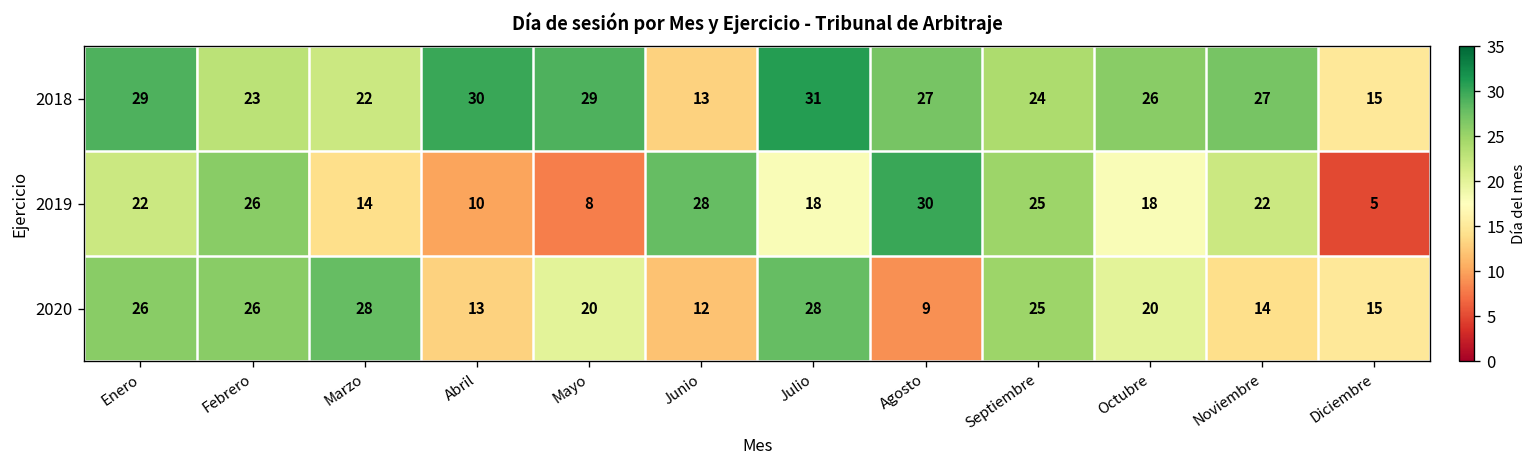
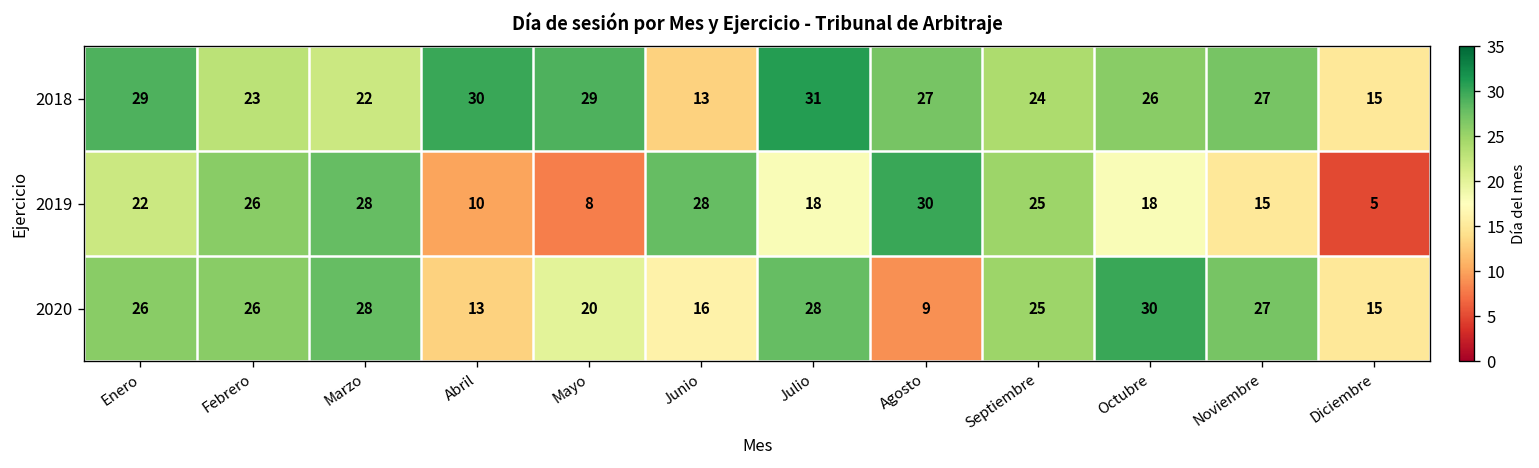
  {
    "2018": {
      "Enero": 29,
      "Febrero": 23,
      "Marzo": 22,
      "Abril": 30,
      "Mayo": 29,
      "Junio": 13,
      "Julio": 31,
      "Agosto": 27,
      "Septiembre": 24,
      "Octubre": 26,
      "Noviembre": 27,
      "Diciembre": 15
    },
    "2019": {
      "Enero": 22,
      "Febrero": 26,
-     "Marzo": 14,
+     "Marzo": 28,
      "Abril": 10,
      "Mayo": 8,
      "Junio": 28,
      "Julio": 18,
      "Agosto": 30,
      "Septiembre": 25,
      "Octubre": 18,
-     "Noviembre": 22,
+     "Noviembre": 15,
      "Diciembre": 5
    },
    "2020": {
      "Enero": 26,
      "Febrero": 26,
      "Marzo": 28,
      "Abril": 13,
      "Mayo": 20,
-     "Junio": 12,
+     "Junio": 16,
      "Julio": 28,
      "Agosto": 9,
      "Septiembre": 25,
-     "Octubre": 20,
-     "Noviembre": 14,
+     "Octubre": 30,
+     "Noviembre": 27,
      "Diciembre": 15
    }
  }
